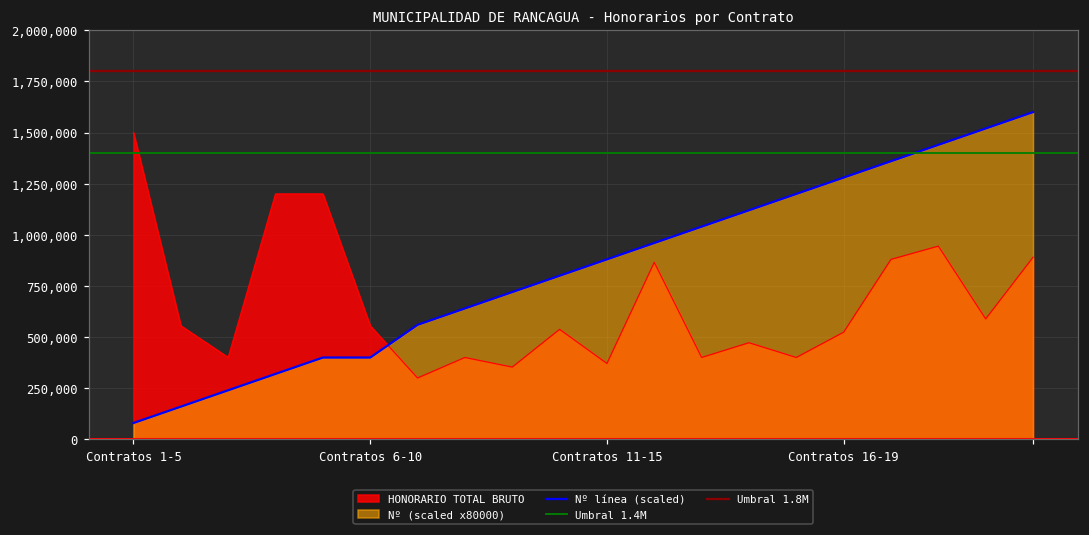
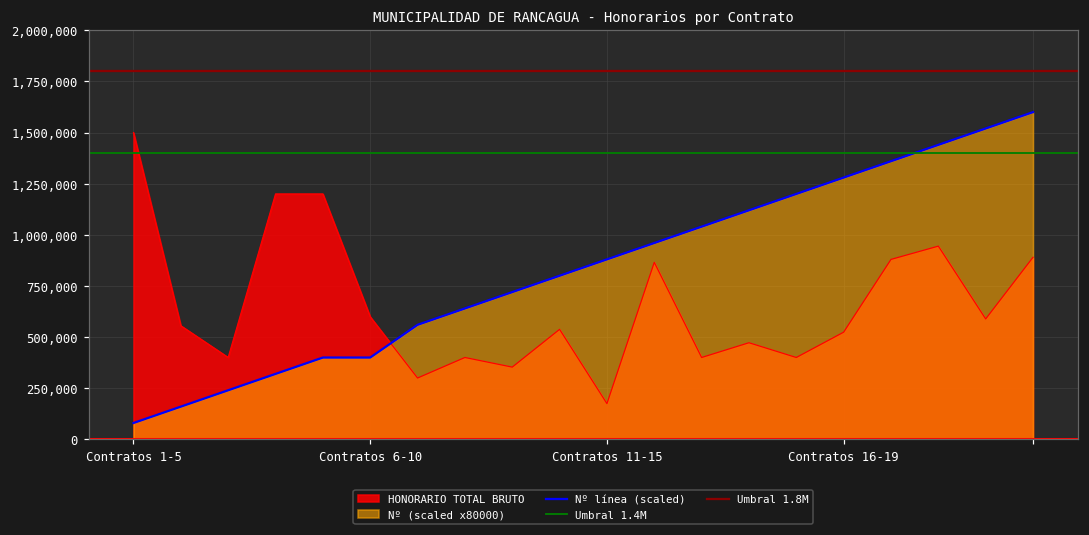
  {
    "HONORARIO TOTAL BRUTO": {
      "Contratos 1-5": "1,500,000",
-     "Contratos 6-10": "560,000",
-     "Contratos 11-15": "370,000",
+     "Contratos 6-10": "600,000",
+     "Contratos 11-15": "170,000",
      "Contratos 16-19": "520,000"
    },
    "Nº (scaled x80000)": {
      "Contratos 1-5": "80,000",
      "Contratos 6-10": "400,000",
      "Contratos 11-15": "880,000",
      "Contratos 16-19": "1,280,000"
    }
  }
